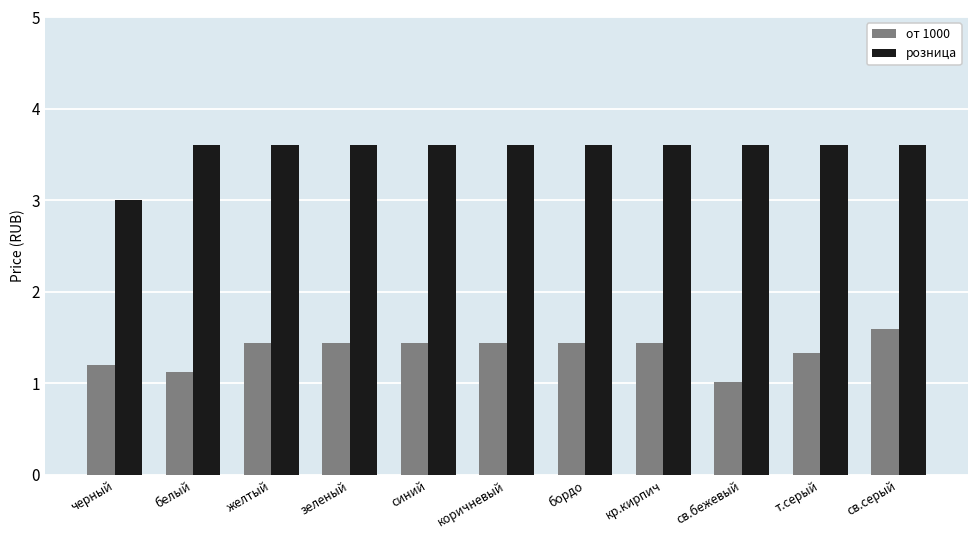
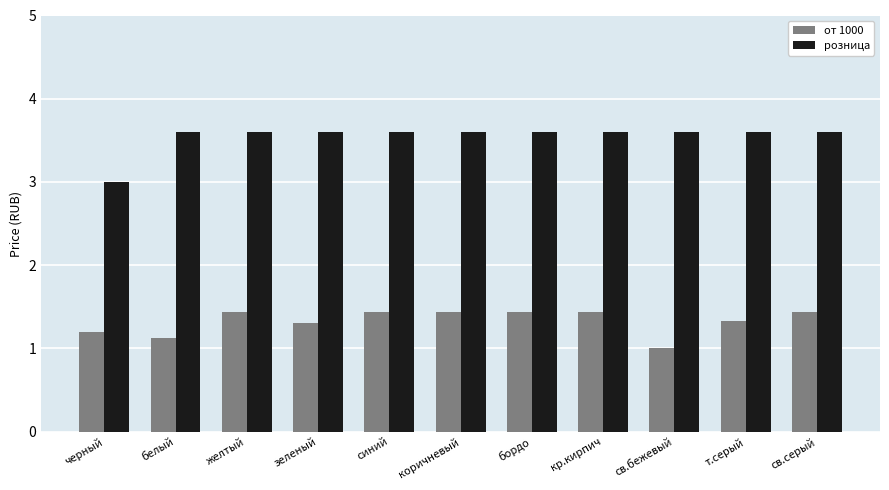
  {
    "от 1000": {
      "черный": 1.2,
      "белый": 1.1,
      "желтый": 1.4,
-     "зеленый": 1.4,
+     "зеленый": 1.3,
      "синий": 1.4,
      "коричневый": 1.4,
      "бордо": 1.4,
      "кр.кирпич": 1.4,
      "св.бежевый": 1.0,
      "т.серый": 1.3,
-     "св.серый": 1.6
+     "св.серый": 1.4
    },
    "розница": {
      "черный": 3.0,
      "белый": 3.6,
      "желтый": 3.6,
      "зеленый": 3.6,
      "синий": 3.6,
      "коричневый": 3.6,
      "бордо": 3.6,
      "кр.кирпич": 3.6,
      "св.бежевый": 3.6,
      "т.серый": 3.6,
      "св.серый": 3.6
    }
  }
